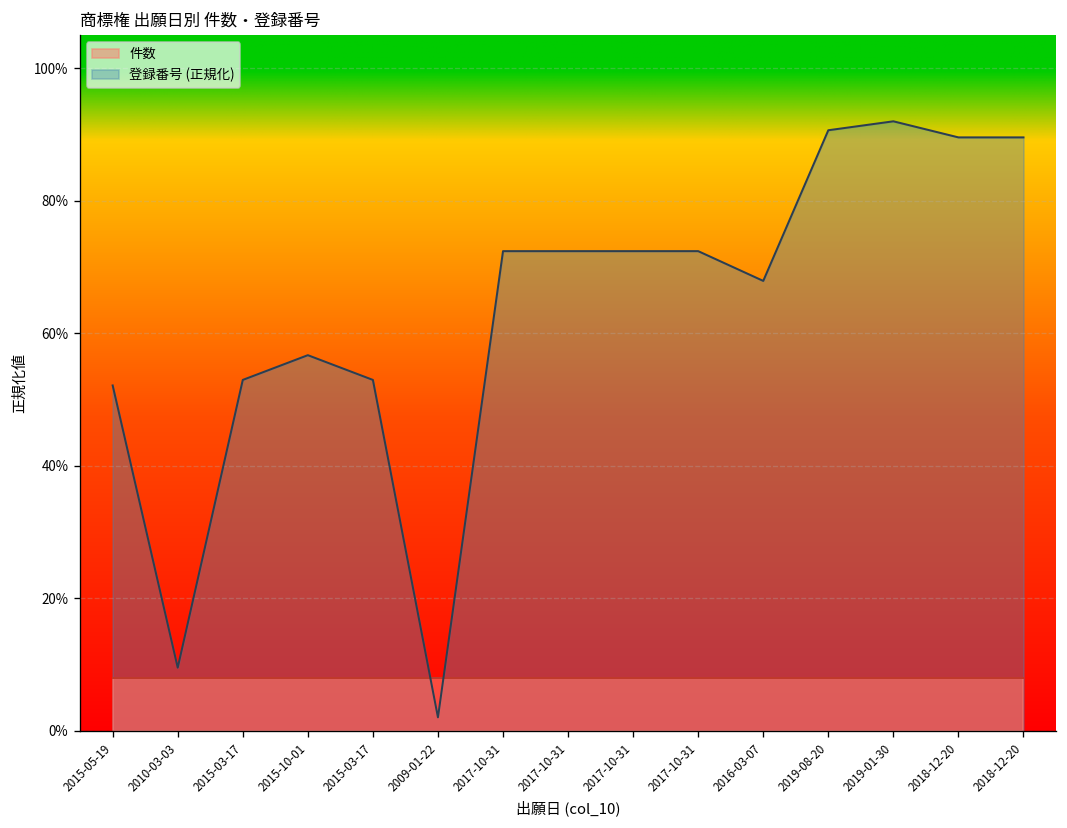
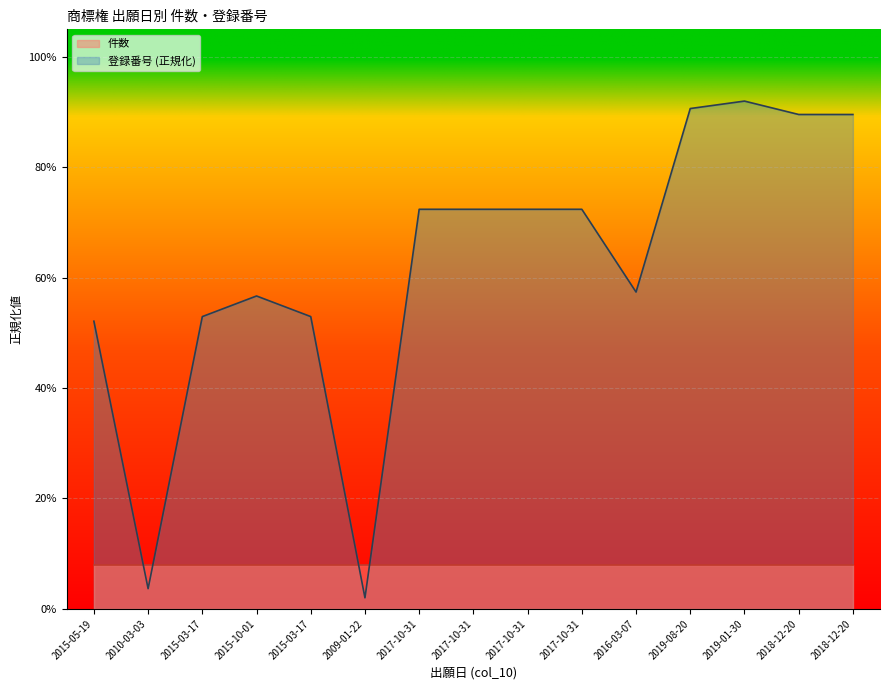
  {
    "件数": {
      "2015-05-19": "8%",
      "2010-03-03": "8%",
      "2015-10-01": "8%",
      "2009-01-22": "8%",
      "2016-03-07": "8%",
      "2019-08-20": "8%",
      "2019-01-30": "8%"
    },
    "登録番号 (正規化)": {
      "2015-05-19": "52%",
-     "2010-03-03": "10%",
+     "2010-03-03": "4%",
      "2015-10-01": "57%",
      "2009-01-22": "2%",
-     "2016-03-07": "68%",
+     "2016-03-07": "57%",
      "2019-08-20": "91%",
      "2019-01-30": "92%"
    }
  }
